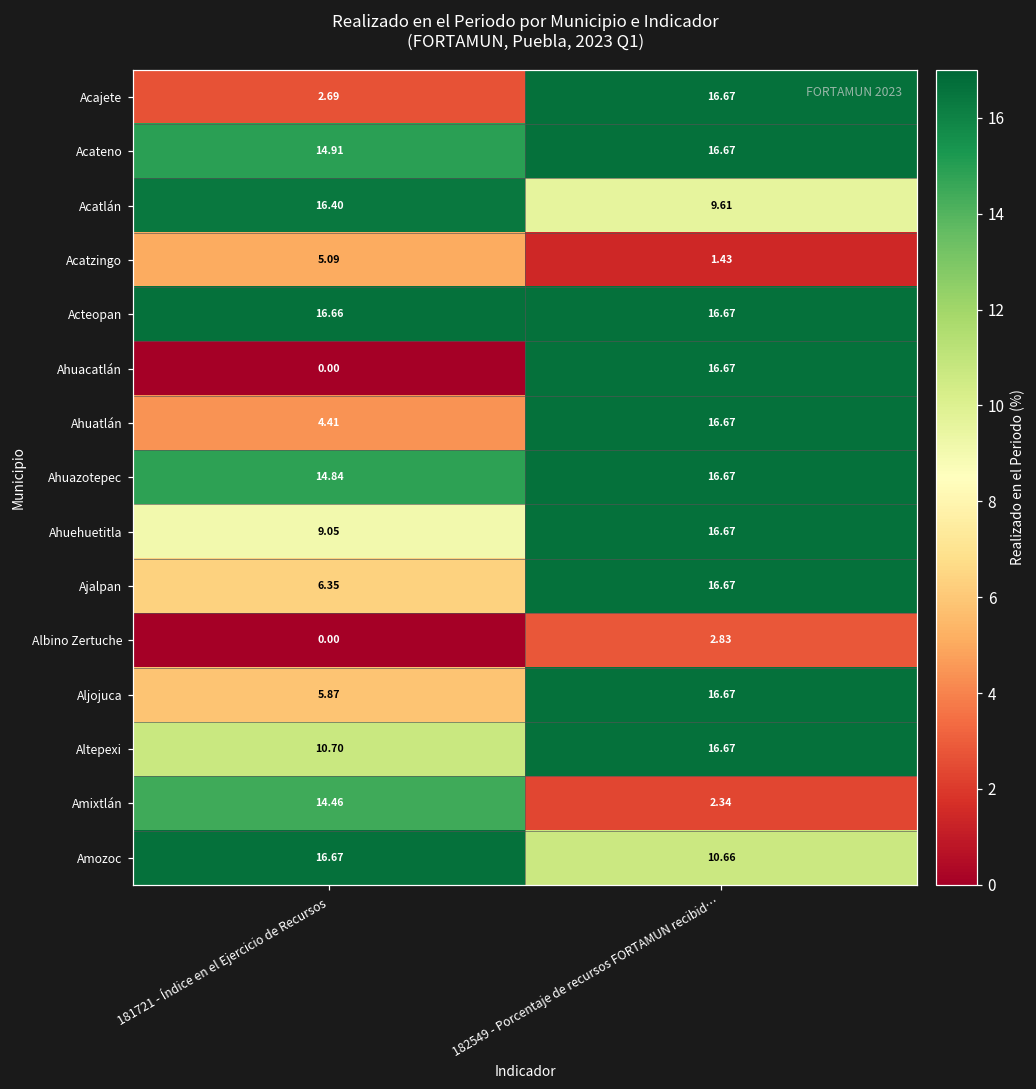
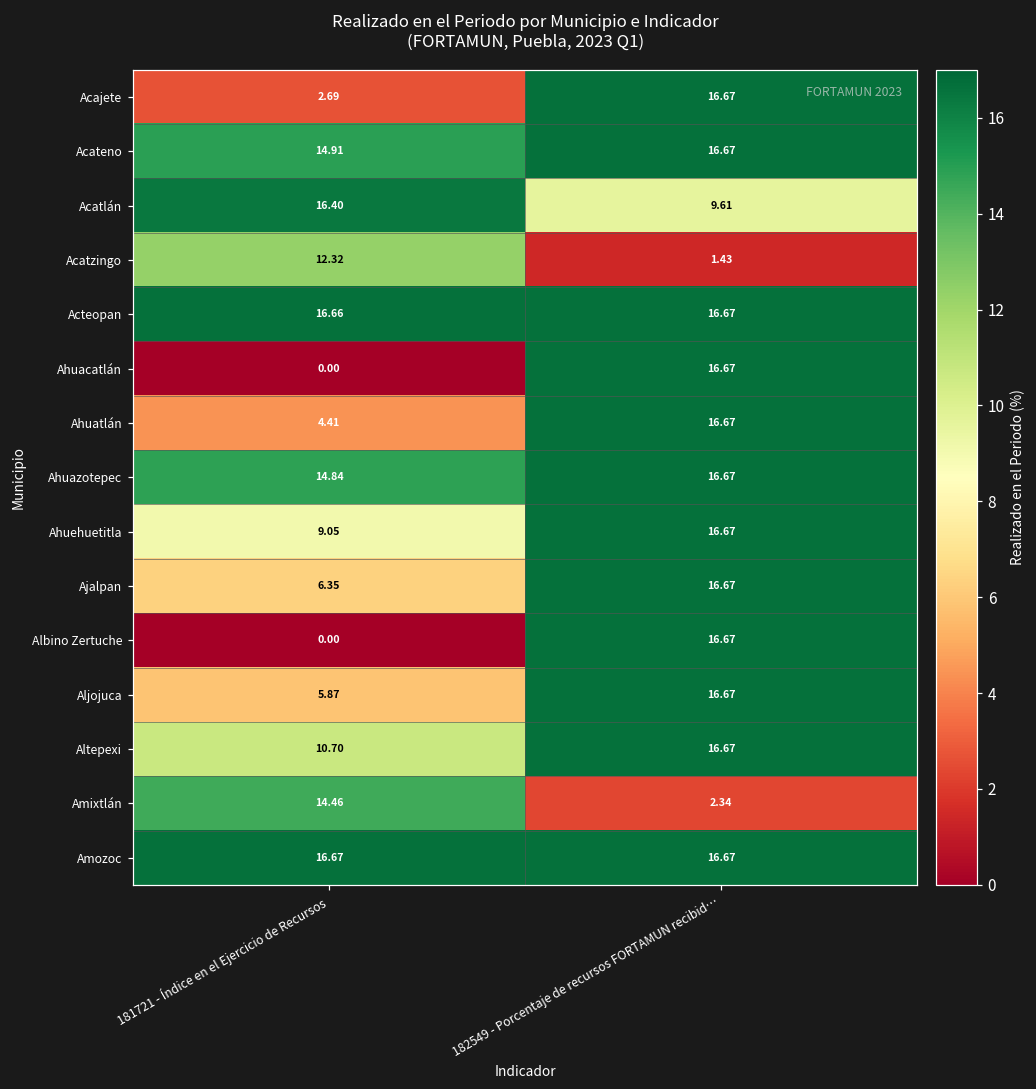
  {
    "Acajete": {
      "181721 - Índice en el Ejercicio de Recursos": 2.69
    },
    "Acateno": {
      "181721 - Índice en el Ejercicio de Recursos": 14.91,
      "182549 - Porcentaje de recursos FORTAMUN recibid…": 16.67
    },
    "Acatlán": {
      "181721 - Índice en el Ejercicio de Recursos": 16.40,
      "182549 - Porcentaje de recursos FORTAMUN recibid…": 9.61
    },
    "Acatzingo": {
-     "181721 - Índice en el Ejercicio de Recursos": 5.09,
+     "181721 - Índice en el Ejercicio de Recursos": 12.32,
      "182549 - Porcentaje de recursos FORTAMUN recibid…": 1.43
    },
    "Acteopan": {
      "181721 - Índice en el Ejercicio de Recursos": 16.66,
      "182549 - Porcentaje de recursos FORTAMUN recibid…": 16.67
    },
    "Ahuacatlán": {
      "181721 - Índice en el Ejercicio de Recursos": 0.00,
      "182549 - Porcentaje de recursos FORTAMUN recibid…": 16.67
    },
    "Ahuatlán": {
      "181721 - Índice en el Ejercicio de Recursos": 4.41,
      "182549 - Porcentaje de recursos FORTAMUN recibid…": 16.67
    },
    "Ahuazotepec": {
      "181721 - Índice en el Ejercicio de Recursos": 14.84,
      "182549 - Porcentaje de recursos FORTAMUN recibid…": 16.67
    },
    "Ahuehuetitla": {
      "181721 - Índice en el Ejercicio de Recursos": 9.05,
      "182549 - Porcentaje de recursos FORTAMUN recibid…": 16.67
    },
    "Ajalpan": {
      "181721 - Índice en el Ejercicio de Recursos": 6.35,
      "182549 - Porcentaje de recursos FORTAMUN recibid…": 16.67
    },
    "Albino Zertuche": {
      "181721 - Índice en el Ejercicio de Recursos": 0.00,
-     "182549 - Porcentaje de recursos FORTAMUN recibid…": 2.83
+     "182549 - Porcentaje de recursos FORTAMUN recibid…": 16.67
    },
    "Aljojuca": {
      "181721 - Índice en el Ejercicio de Recursos": 5.87,
      "182549 - Porcentaje de recursos FORTAMUN recibid…": 16.67
    },
    "Altepexi": {
      "181721 - Índice en el Ejercicio de Recursos": 10.70,
      "182549 - Porcentaje de recursos FORTAMUN recibid…": 16.67
    },
    "Amixtlán": {
      "181721 - Índice en el Ejercicio de Recursos": 14.46,
      "182549 - Porcentaje de recursos FORTAMUN recibid…": 2.34
    },
    "Amozoc": {
      "181721 - Índice en el Ejercicio de Recursos": 16.67,
-     "182549 - Porcentaje de recursos FORTAMUN recibid…": 10.66
+     "182549 - Porcentaje de recursos FORTAMUN recibid…": 16.67
    }
  }
